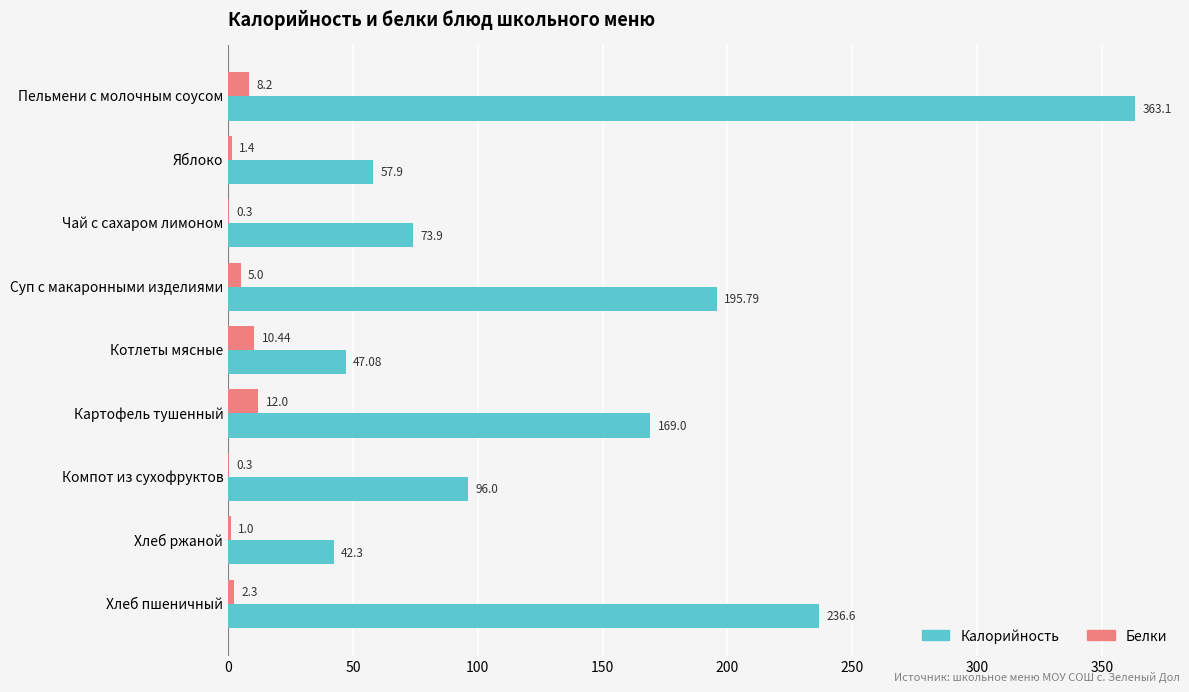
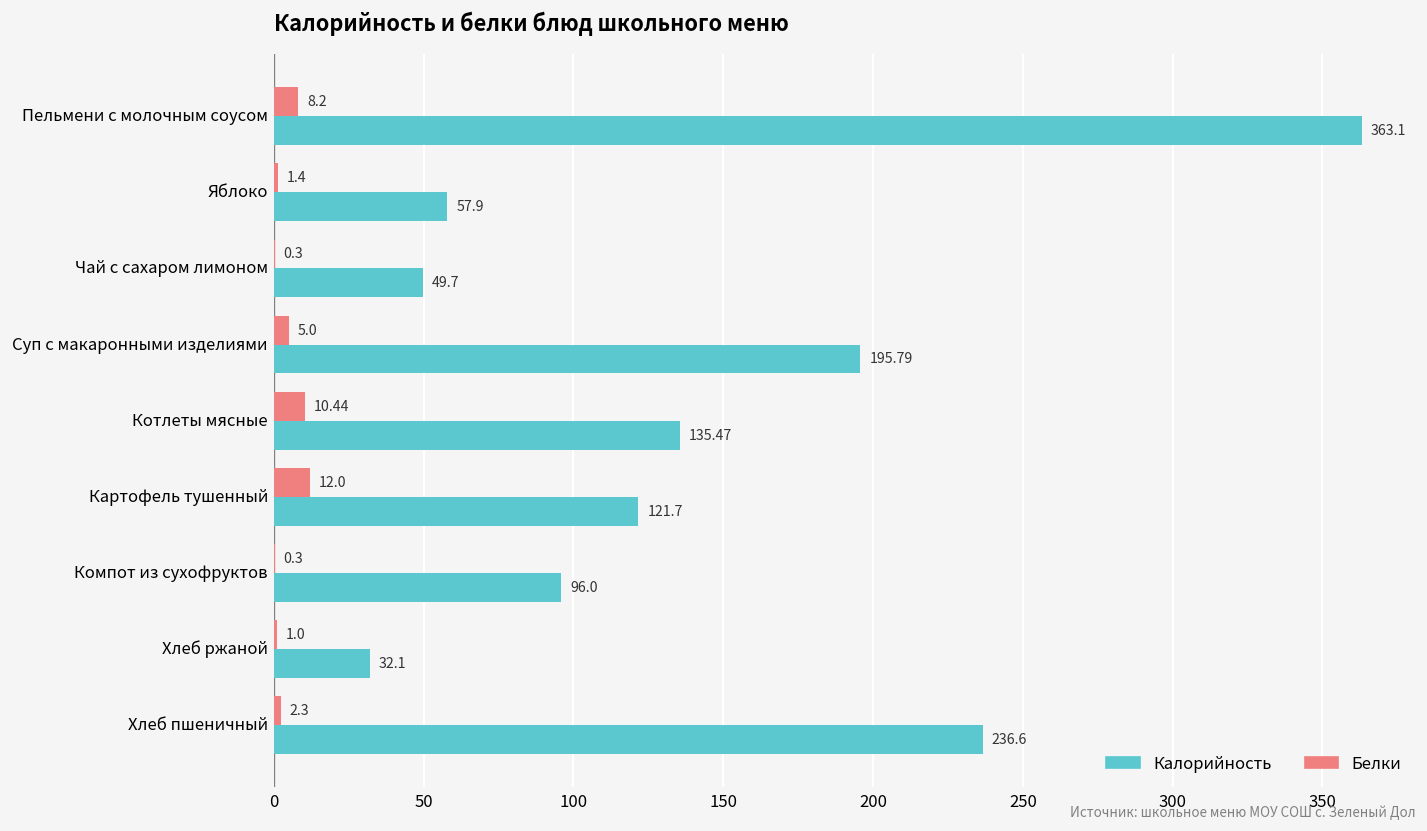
  {
    "Калорийность": {
      "Пельмени с молочным соусом": 363.1,
      "Яблоко": 57.9,
-     "Чай с сахаром лимоном": 73.9,
+     "Чай с сахаром лимоном": 49.7,
      "Суп с макаронными изделиями": 195.79,
-     "Котлеты мясные": 47.08,
-     "Картофель тушенный": 169.0,
+     "Котлеты мясные": 135.47,
+     "Картофель тушенный": 121.7,
      "Компот из сухофруктов": 96.0,
-     "Хлеб ржаной": 42.3,
+     "Хлеб ржаной": 32.1,
      "Хлеб пшеничный": 236.6
    },
    "Белки": {
      "Пельмени с молочным соусом": 8.2,
      "Яблоко": 1.4,
      "Чай с сахаром лимоном": 0.3,
      "Суп с макаронными изделиями": 5.0,
      "Котлеты мясные": 10.44,
      "Картофель тушенный": 12.0,
      "Компот из сухофруктов": 0.3,
      "Хлеб ржаной": 1.0,
      "Хлеб пшеничный": 2.3
    }
  }
